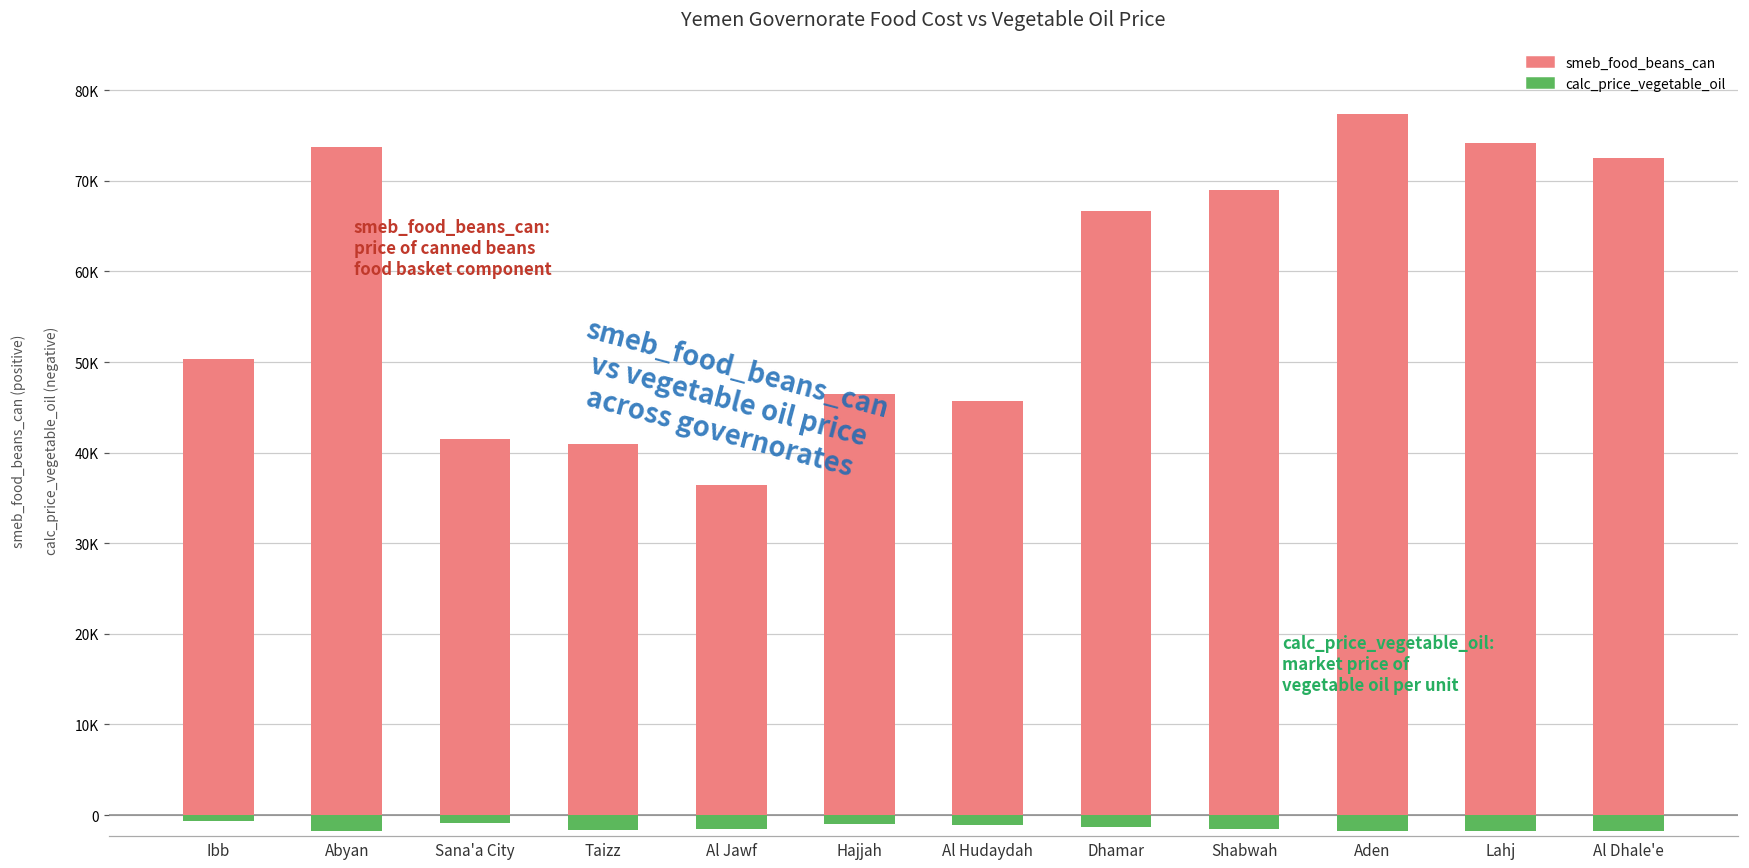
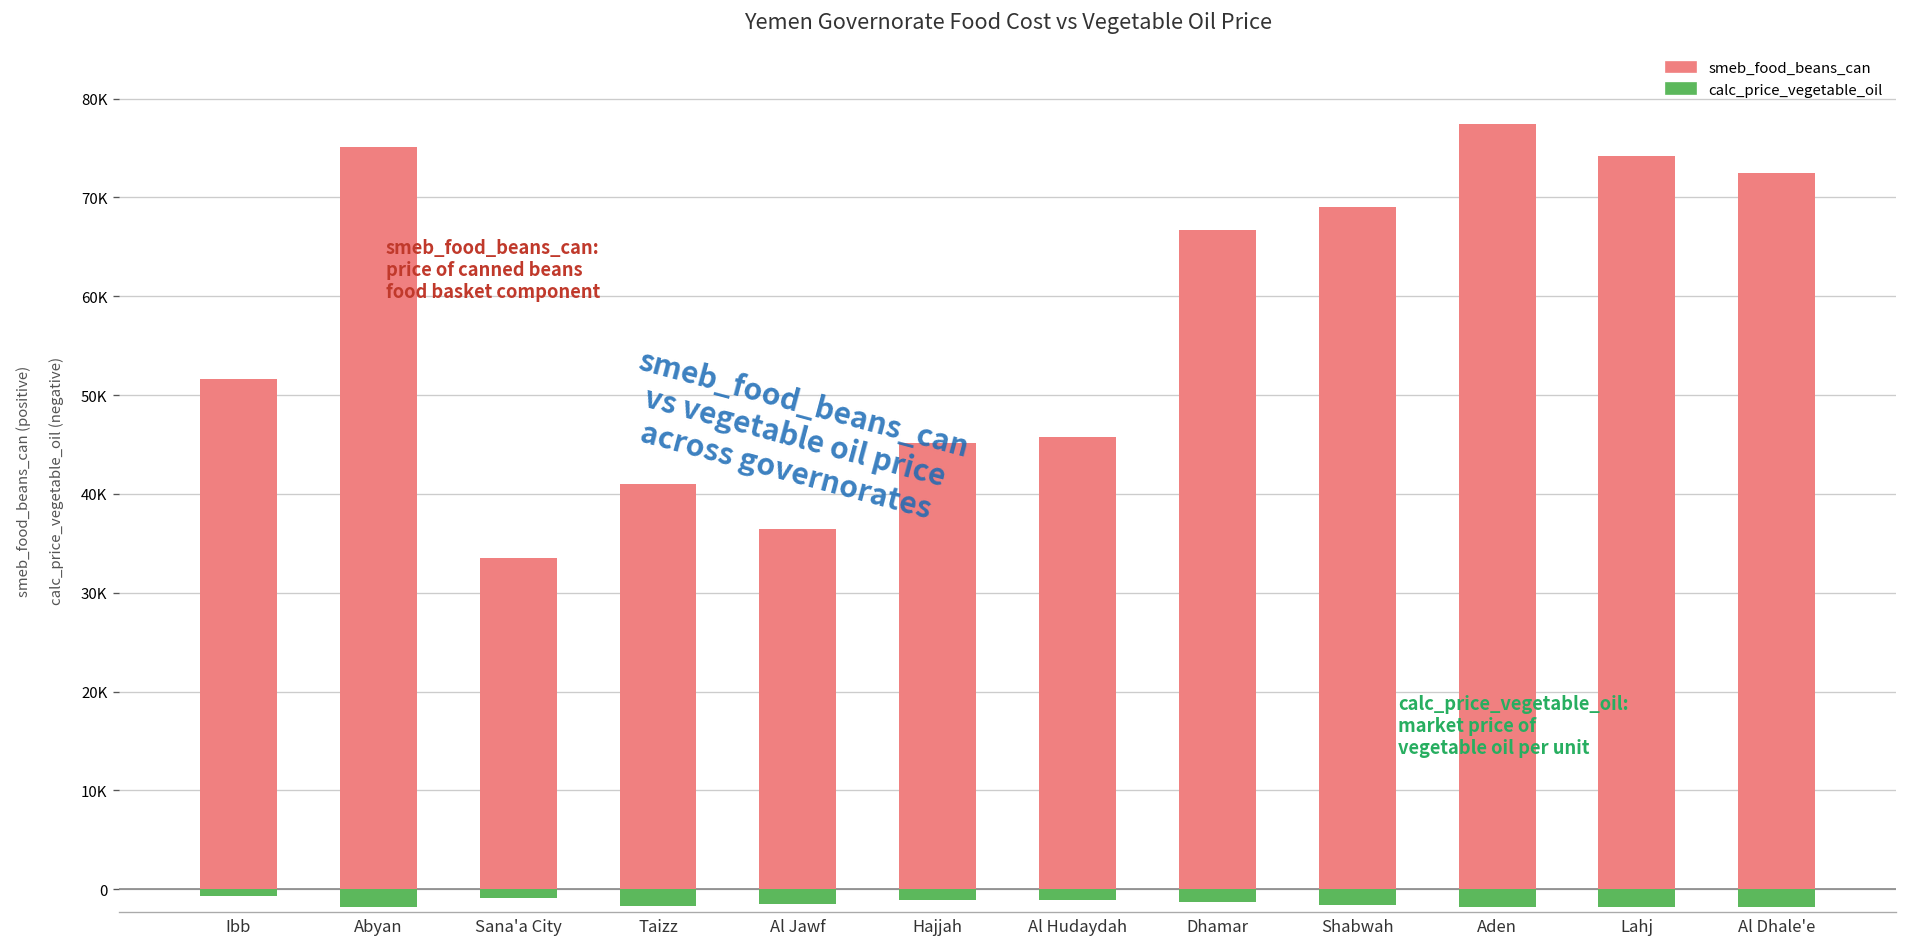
  {
    "smeb_food_beans_can": {
-     "Ibb": 50000,
-     "Abyan": 74000,
-     "Sana'a City": 42000,
+     "Ibb": 52000,
+     "Abyan": 75000,
+     "Sana'a City": 34000,
      "Taizz": 41000,
      "Al Jawf": 36000,
-     "Hajjah": 46000,
+     "Hajjah": 45000,
      "Al Hudaydah": 46000,
      "Dhamar": 67000,
      "Shabwah": 69000,
      "Aden": 77000,
      "Lahj": 74000,
      "Al Dhale'e": 72000
    },
    "calc_price_vegetable_oil": {
      "Ibb": -1000,
      "Abyan": -2000,
      "Sana'a City": -1000,
      "Taizz": -2000,
      "Al Jawf": -2000,
      "Hajjah": -1000,
      "Al Hudaydah": -1000,
      "Dhamar": -1000,
      "Shabwah": -2000,
      "Aden": -2000,
      "Lahj": -2000,
      "Al Dhale'e": -2000
    }
  }
